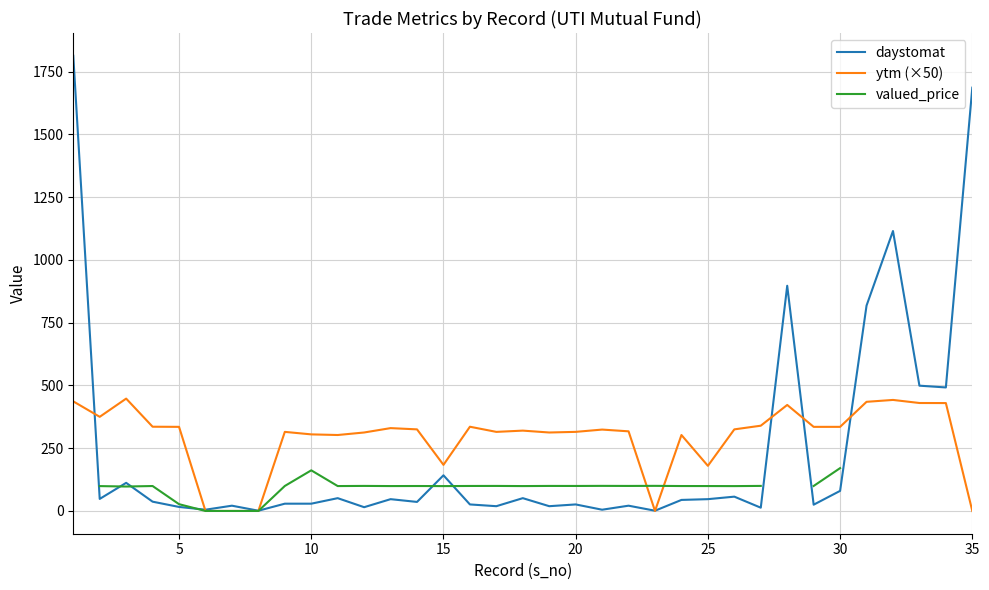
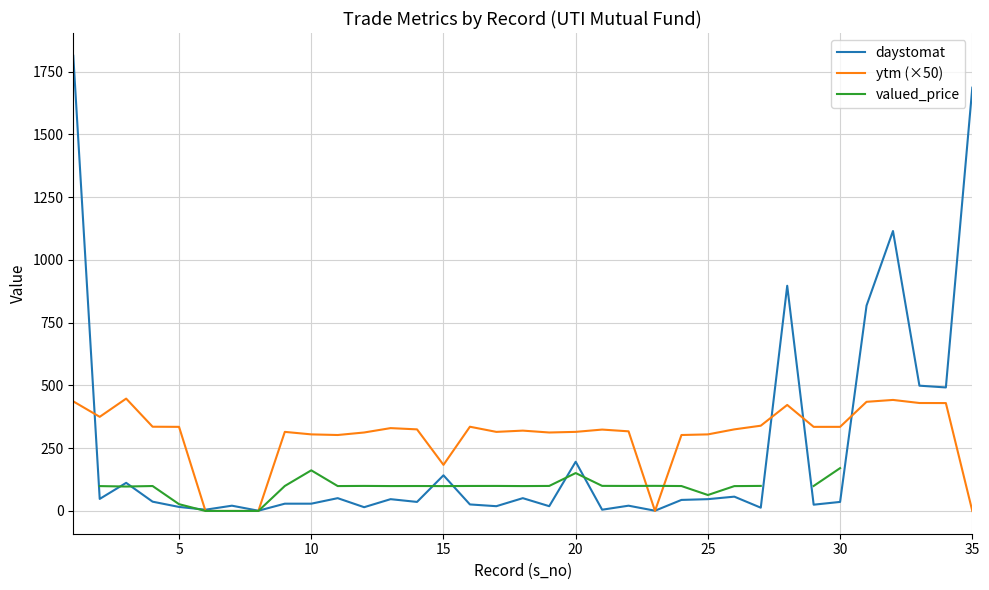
  {
    "daystomat": {
      "5": 20,
      "10": 30,
      "15": 140,
-     "20": 30,
+     "20": 200,
      "25": 50,
-     "30": 80,
+     "30": 40,
      "35": 1690
    },
    "ytm (×50)": {
      "5": 330,
      "10": 310,
      "15": 180,
      "20": 320,
-     "25": 180,
+     "25": 300,
      "30": 340
    },
    "valued_price": {
      "5": 30,
      "10": 160,
      "15": 100,
-     "20": 100,
-     "25": 100,
+     "20": 150,
+     "25": 60,
      "30": 170
    }
  }
